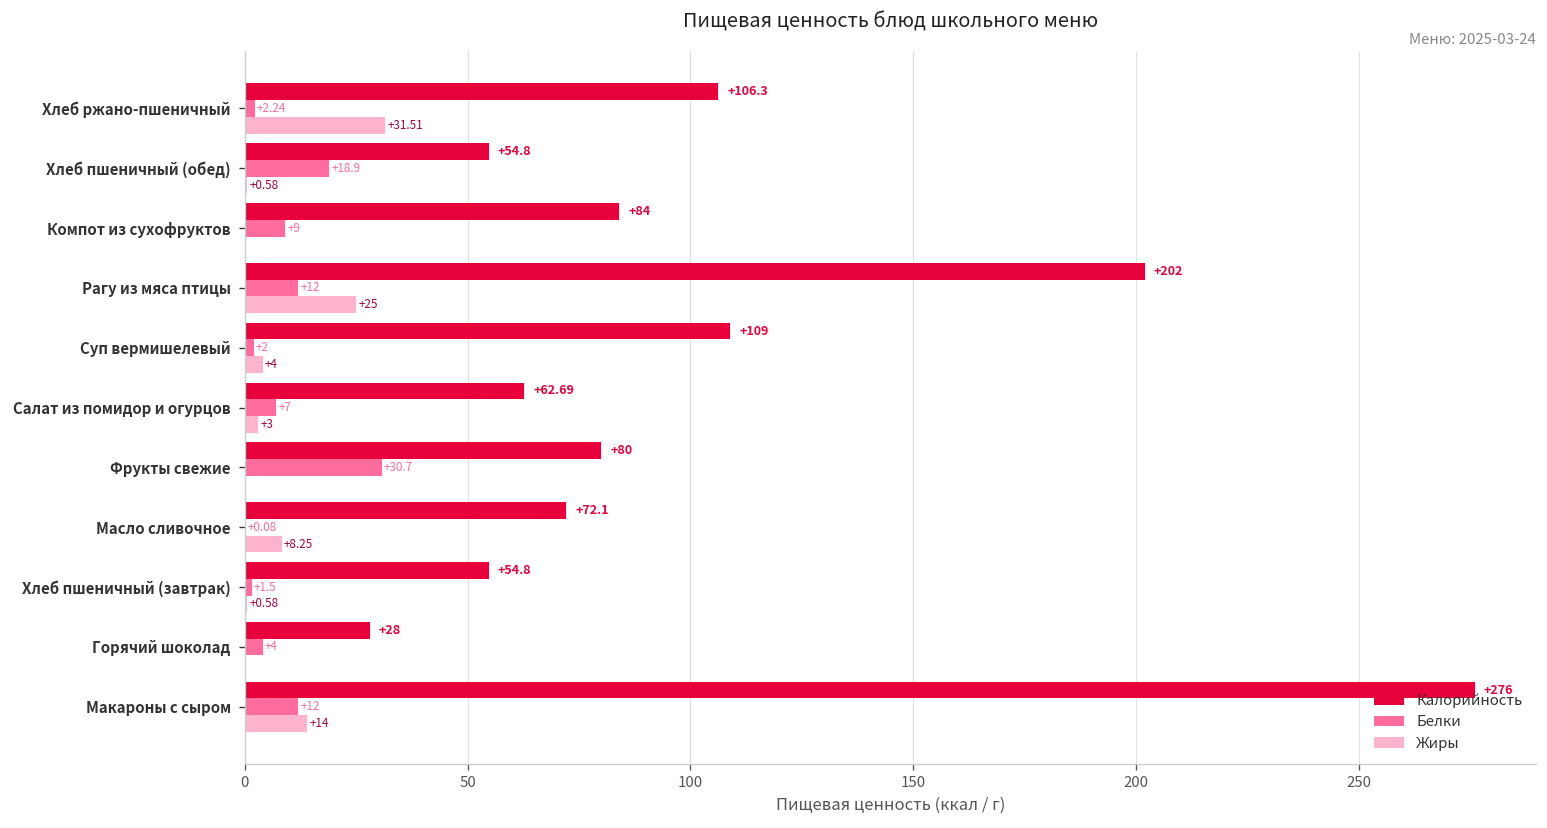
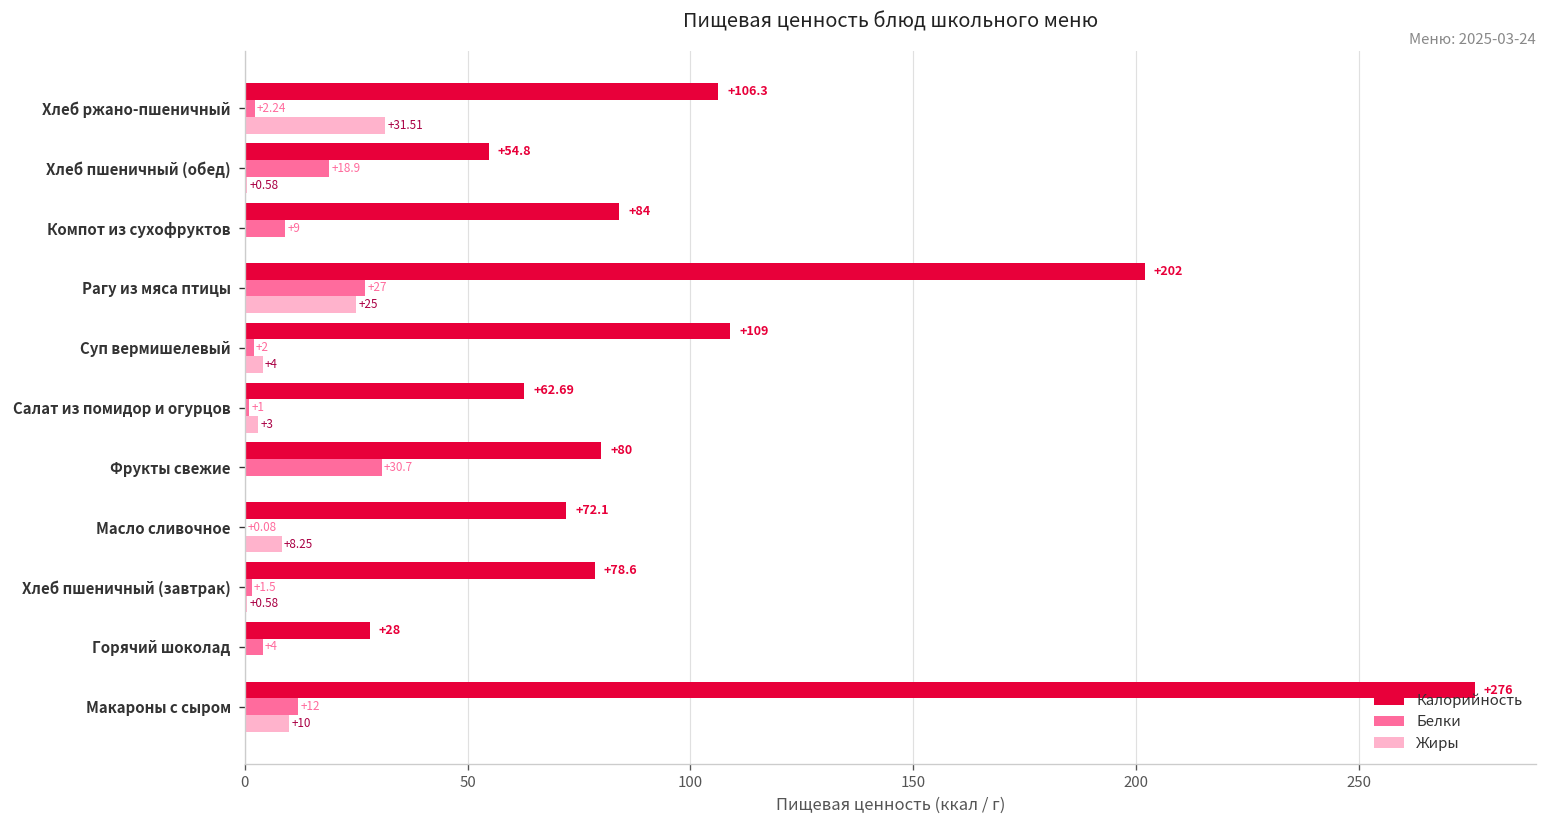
  {
    "Калорийность": {
      "Хлеб ржано-пшеничный": "+106.3",
      "Хлеб пшеничный (обед)": "+54.8",
      "Компот из сухофруктов": "+84",
      "Рагу из мяса птицы": "+202",
      "Суп вермишелевый": "+109",
      "Салат из помидор и огурцов": "+62.69",
      "Фрукты свежие": "+80",
      "Масло сливочное": "+72.1",
-     "Хлеб пшеничный (завтрак)": "+54.8",
+     "Хлеб пшеничный (завтрак)": "+78.6",
      "Горячий шоколад": "+28",
      "Макароны с сыром": "+276"
    },
    "Белки": {
      "Хлеб ржано-пшеничный": "+2.24",
      "Хлеб пшеничный (обед)": "+18.9",
      "Компот из сухофруктов": "+9",
-     "Рагу из мяса птицы": "+12",
+     "Рагу из мяса птицы": "+27",
      "Суп вермишелевый": "+2",
-     "Салат из помидор и огурцов": "+7",
+     "Салат из помидор и огурцов": "+1",
      "Фрукты свежие": "+30.7",
      "Масло сливочное": "+0.08",
      "Хлеб пшеничный (завтрак)": "+1.5",
      "Горячий шоколад": "+4",
      "Макароны с сыром": "+12"
    },
    "Жиры": {
      "Хлеб ржано-пшеничный": "+31.51",
      "Хлеб пшеничный (обед)": "+0.58",
      "Рагу из мяса птицы": "+25",
      "Суп вермишелевый": "+4",
      "Салат из помидор и огурцов": "+3",
      "Масло сливочное": "+8.25",
      "Хлеб пшеничный (завтрак)": "+0.58",
-     "Макароны с сыром": "+14"
+     "Макароны с сыром": "+10"
    }
  }
